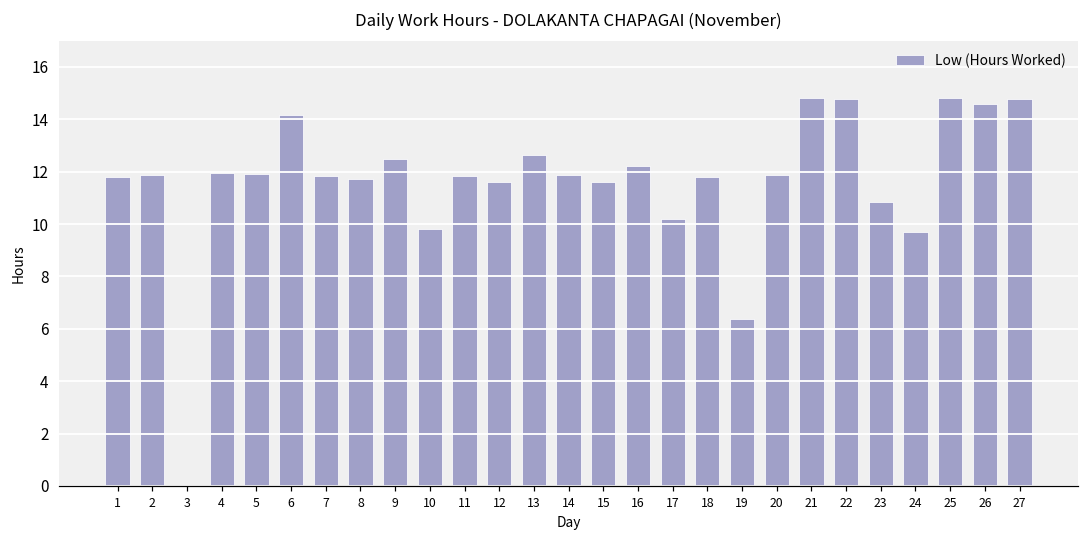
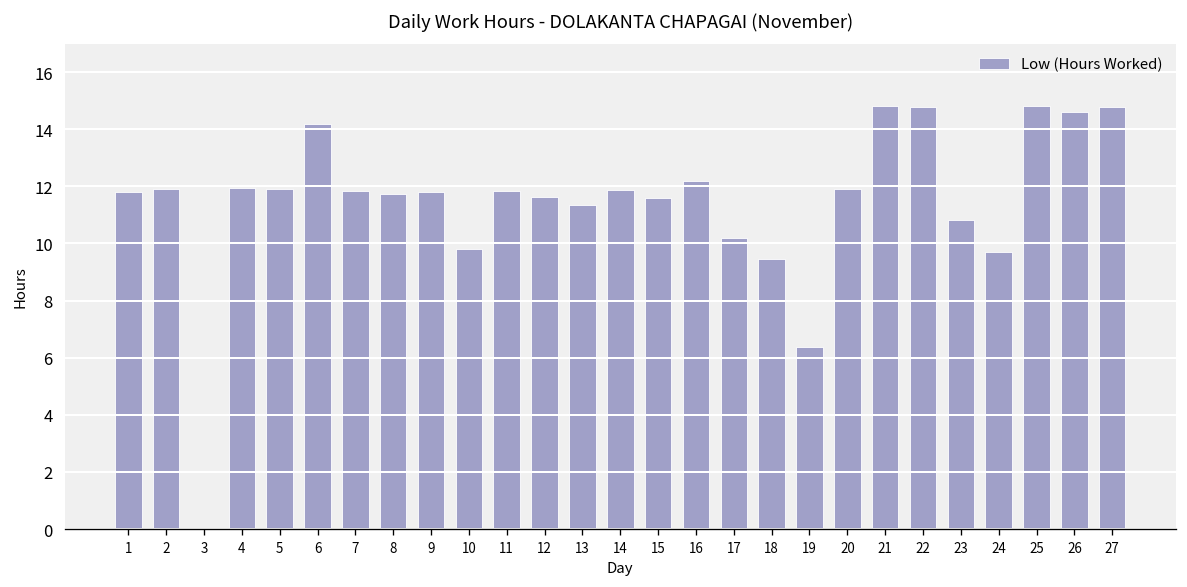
  {
    "1": 11.8,
    "2": 11.9,
    "3": 0.0,
    "4": 11.9,
    "5": 11.9,
    "6": 14.2,
    "7": 11.9,
    "8": 11.7,
-   "9": 12.5,
+   "9": 11.8,
    "10": 9.8,
    "11": 11.8,
    "12": 11.6,
-   "13": 12.6,
+   "13": 11.4,
    "14": 11.9,
    "15": 11.6,
    "16": 12.2,
    "17": 10.2,
-   "18": 11.8,
+   "18": 9.5,
    "19": 6.4,
    "20": 11.9,
    "21": 14.8,
    "22": 14.8,
    "23": 10.8,
    "24": 9.7,
    "25": 14.8,
    "26": 14.6,
    "27": 14.8
  }
